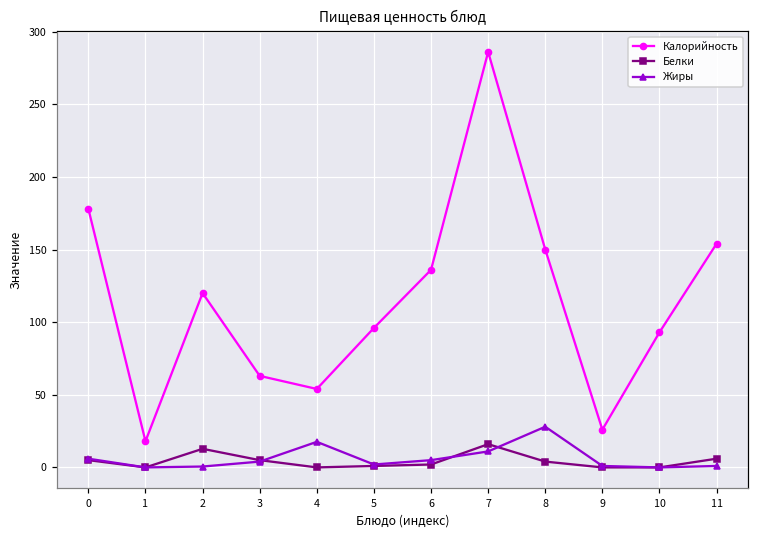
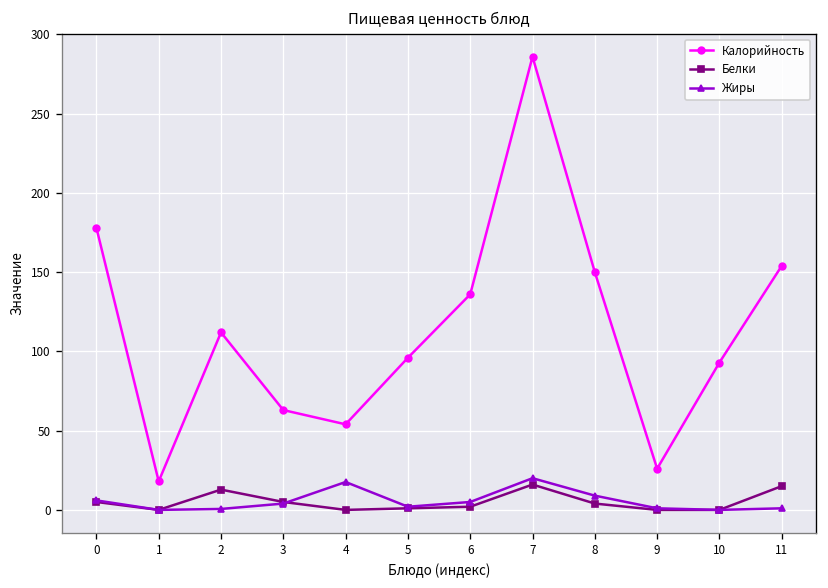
  {
    "Калорийность": {
      "0": 178,
      "1": 18,
-     "2": 120,
+     "2": 112,
      "3": 63,
      "4": 54,
      "5": 96,
      "6": 136,
      "7": 286,
      "8": 150,
      "9": 26,
      "10": 93,
      "11": 154
    },
    "Белки": {
      "2": 13,
      "4": 0,
      "6": 2,
      "7": 16,
      "8": 4,
-     "11": 6
+     "11": 15
    },
    "Жиры": {
      "2": 1,
      "4": 18,
      "6": 5,
-     "7": 11,
-     "8": 28,
+     "7": 20,
+     "8": 9,
      "11": 1
    }
  }
